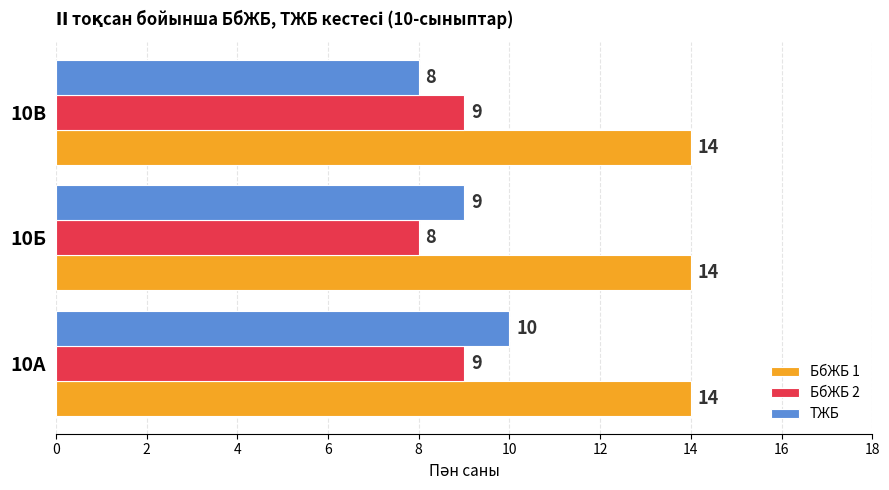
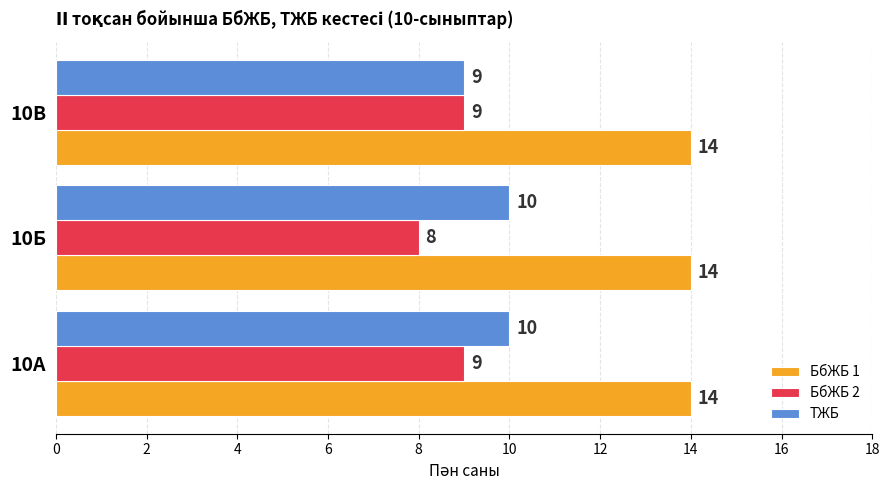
  {
    "БбЖБ 1": {
      "10В": 14,
      "10Б": 14,
      "10А": 14
    },
    "БбЖБ 2": {
      "10В": 9,
      "10Б": 8,
      "10А": 9
    },
    "ТЖБ": {
-     "10В": 8,
-     "10Б": 9,
+     "10В": 9,
+     "10Б": 10,
      "10А": 10
    }
  }
